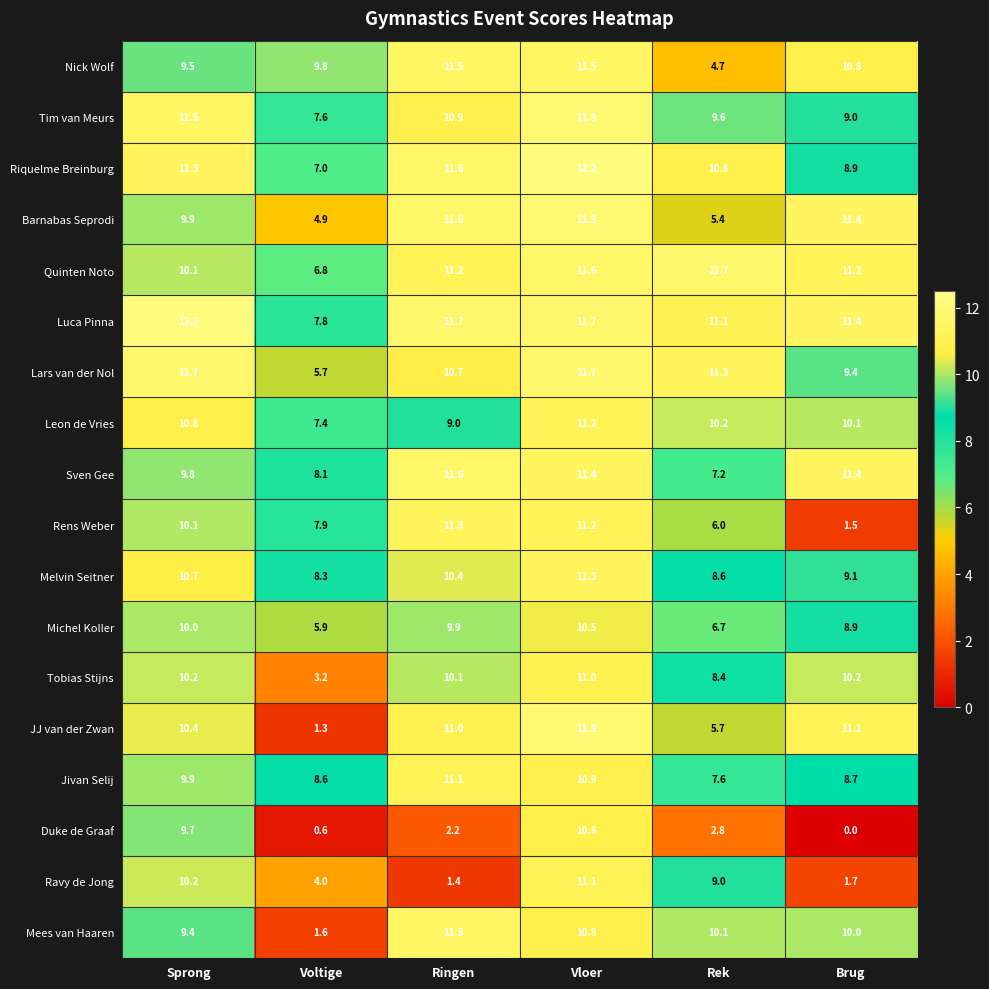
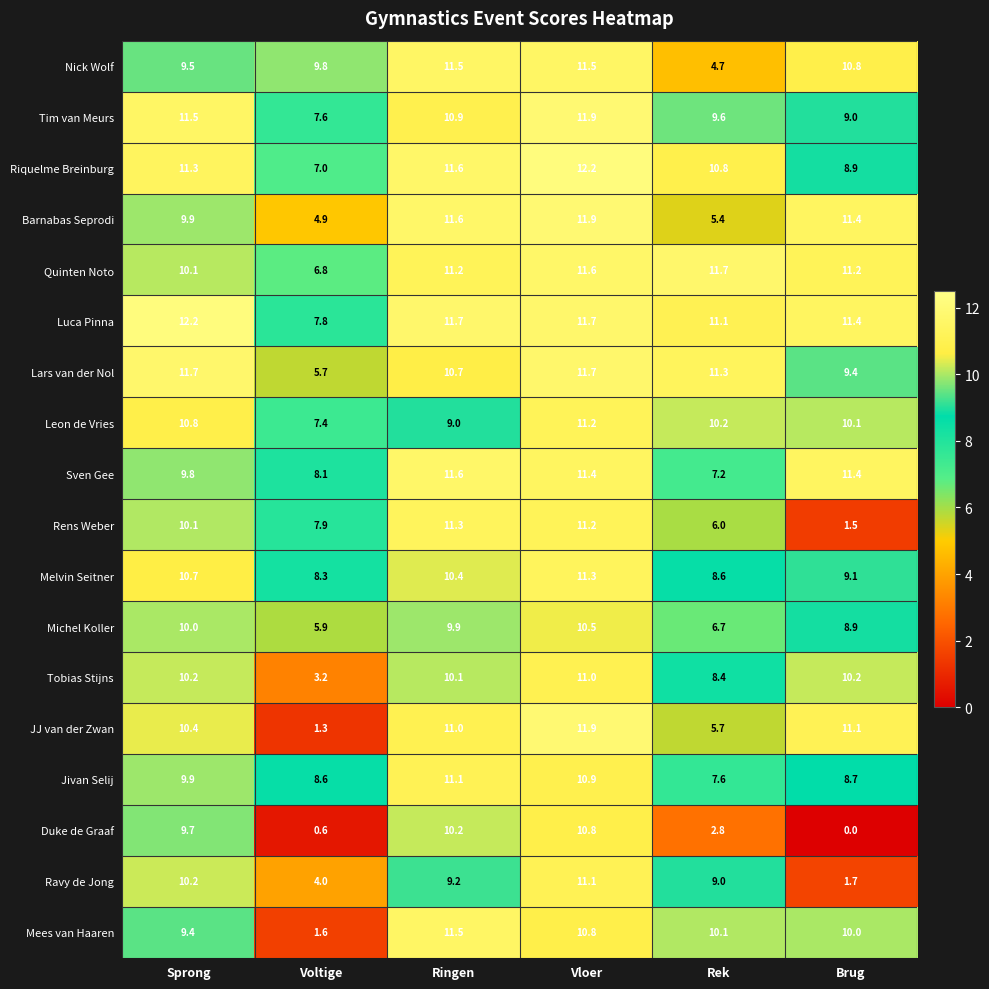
  {
    "Nick Wolf": {
      "Sprong": 9.5,
      "Voltige": 9.8,
      "Ringen": 11.5,
      "Vloer": 11.5,
      "Rek": 4.7,
      "Brug": 10.8
    },
    "Tim van Meurs": {
      "Sprong": 11.5,
      "Voltige": 7.6,
      "Ringen": 10.9,
      "Vloer": 11.9,
      "Rek": 9.6,
      "Brug": 9.0
    },
    "Riquelme Breinburg": {
      "Sprong": 11.3,
      "Voltige": 7.0,
      "Ringen": 11.6,
      "Vloer": 12.2,
      "Rek": 10.8,
      "Brug": 8.9
    },
    "Barnabas Seprodi": {
      "Sprong": 9.9,
      "Voltige": 4.9,
      "Ringen": 11.6,
      "Vloer": 11.9,
      "Rek": 5.4,
      "Brug": 11.4
    },
    "Quinten Noto": {
      "Sprong": 10.1,
      "Voltige": 6.8,
      "Ringen": 11.2,
      "Vloer": 11.6,
      "Rek": 11.7,
      "Brug": 11.2
    },
    "Luca Pinna": {
      "Sprong": 12.2,
      "Voltige": 7.8,
      "Ringen": 11.7,
      "Vloer": 11.7,
      "Rek": 11.1,
      "Brug": 11.4
    },
    "Lars van der Nol": {
      "Sprong": 11.7,
      "Voltige": 5.7,
      "Ringen": 10.7,
      "Vloer": 11.7,
      "Rek": 11.3,
      "Brug": 9.4
    },
    "Leon de Vries": {
      "Sprong": 10.8,
      "Voltige": 7.4,
      "Ringen": 9.0,
      "Vloer": 11.2,
      "Rek": 10.2,
      "Brug": 10.1
    },
    "Sven Gee": {
      "Sprong": 9.8,
      "Voltige": 8.1,
      "Ringen": 11.6,
      "Vloer": 11.4,
      "Rek": 7.2,
      "Brug": 11.4
    },
    "Rens Weber": {
      "Sprong": 10.1,
      "Voltige": 7.9,
      "Ringen": 11.3,
      "Vloer": 11.2,
      "Rek": 6.0,
      "Brug": 1.5
    },
    "Melvin Seitner": {
      "Sprong": 10.7,
      "Voltige": 8.3,
      "Ringen": 10.4,
      "Vloer": 11.3,
      "Rek": 8.6,
      "Brug": 9.1
    },
    "Michel Koller": {
      "Sprong": 10.0,
      "Voltige": 5.9,
      "Ringen": 9.9,
      "Vloer": 10.5,
      "Rek": 6.7,
      "Brug": 8.9
    },
    "Tobias Stijns": {
      "Sprong": 10.2,
      "Voltige": 3.2,
      "Ringen": 10.1,
      "Vloer": 11.0,
      "Rek": 8.4,
      "Brug": 10.2
    },
    "JJ van der Zwan": {
      "Sprong": 10.4,
      "Voltige": 1.3,
      "Ringen": 11.0,
      "Vloer": 11.9,
      "Rek": 5.7,
      "Brug": 11.1
    },
    "Jivan Selij": {
      "Sprong": 9.9,
      "Voltige": 8.6,
      "Ringen": 11.1,
      "Vloer": 10.9,
      "Rek": 7.6,
      "Brug": 8.7
    },
    "Duke de Graaf": {
      "Sprong": 9.7,
      "Voltige": 0.6,
-     "Ringen": 2.2,
+     "Ringen": 10.2,
      "Vloer": 10.8,
      "Rek": 2.8,
      "Brug": 0.0
    },
    "Ravy de Jong": {
      "Sprong": 10.2,
      "Voltige": 4.0,
-     "Ringen": 1.4,
+     "Ringen": 9.2,
      "Vloer": 11.1,
      "Rek": 9.0,
      "Brug": 1.7
    },
    "Mees van Haaren": {
      "Sprong": 9.4,
      "Voltige": 1.6,
      "Ringen": 11.5,
      "Vloer": 10.8,
      "Rek": 10.1,
      "Brug": 10.0
    }
  }
